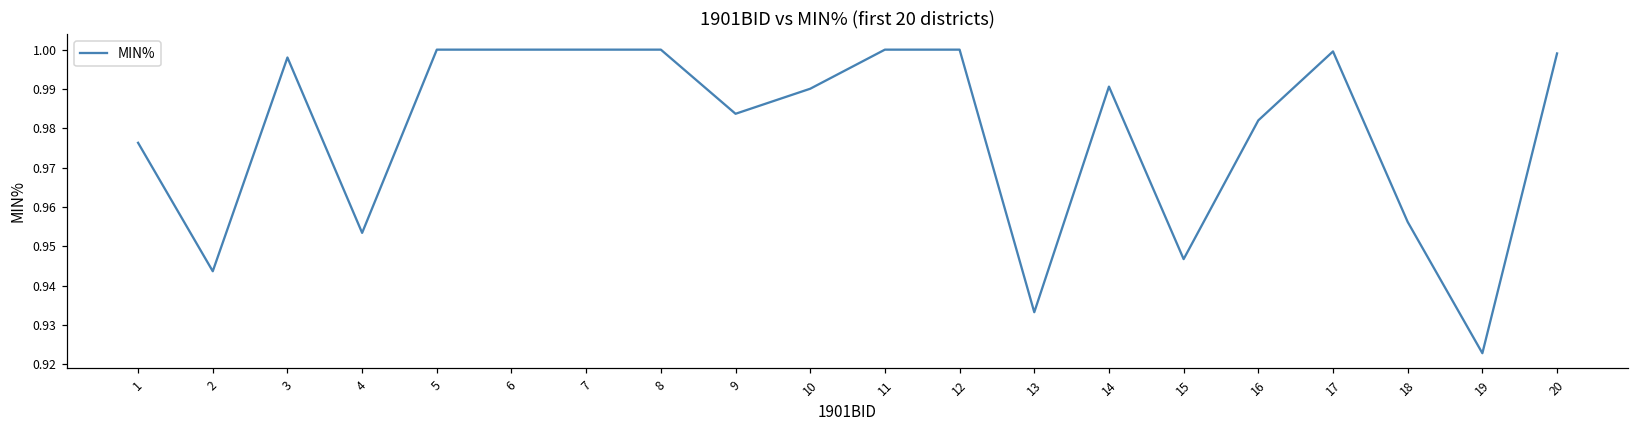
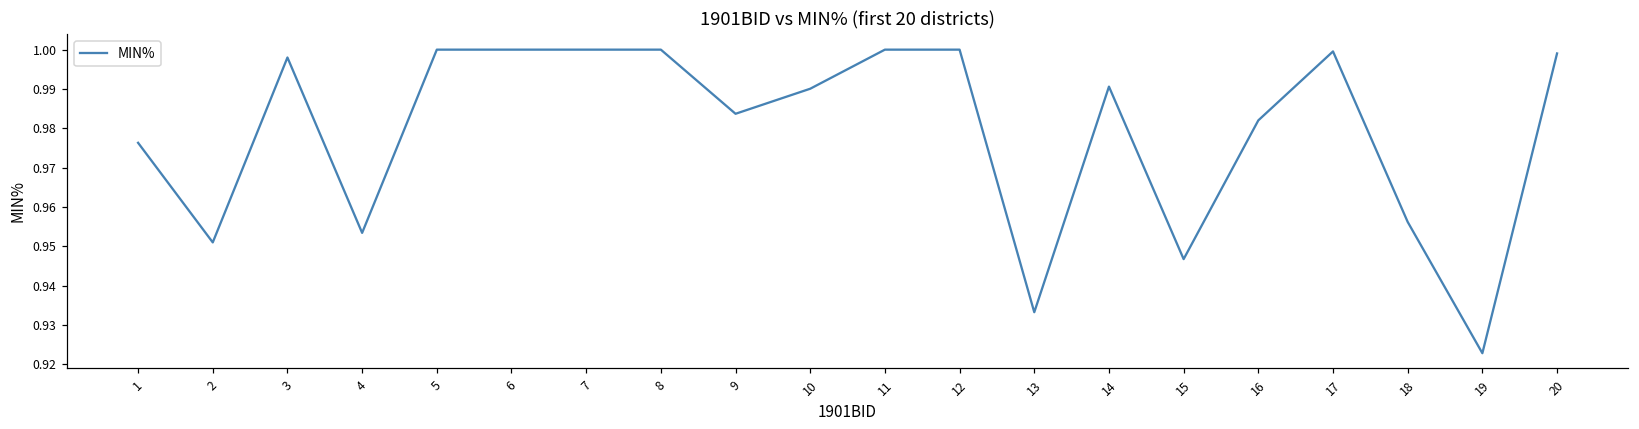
  {
    "1": 0.976,
-   "2": 0.944,
+   "2": 0.951,
    "3": 0.998,
    "4": 0.953,
    "5": 1.000,
    "6": 1.000,
    "7": 1.000,
    "8": 1.000,
    "9": 0.984,
    "10": 0.990,
    "11": 1.000,
    "12": 1.000,
    "13": 0.933,
    "14": 0.991,
    "15": 0.947,
    "16": 0.982,
    "17": 1.000,
    "18": 0.956,
    "19": 0.923,
    "20": 0.999
  }
